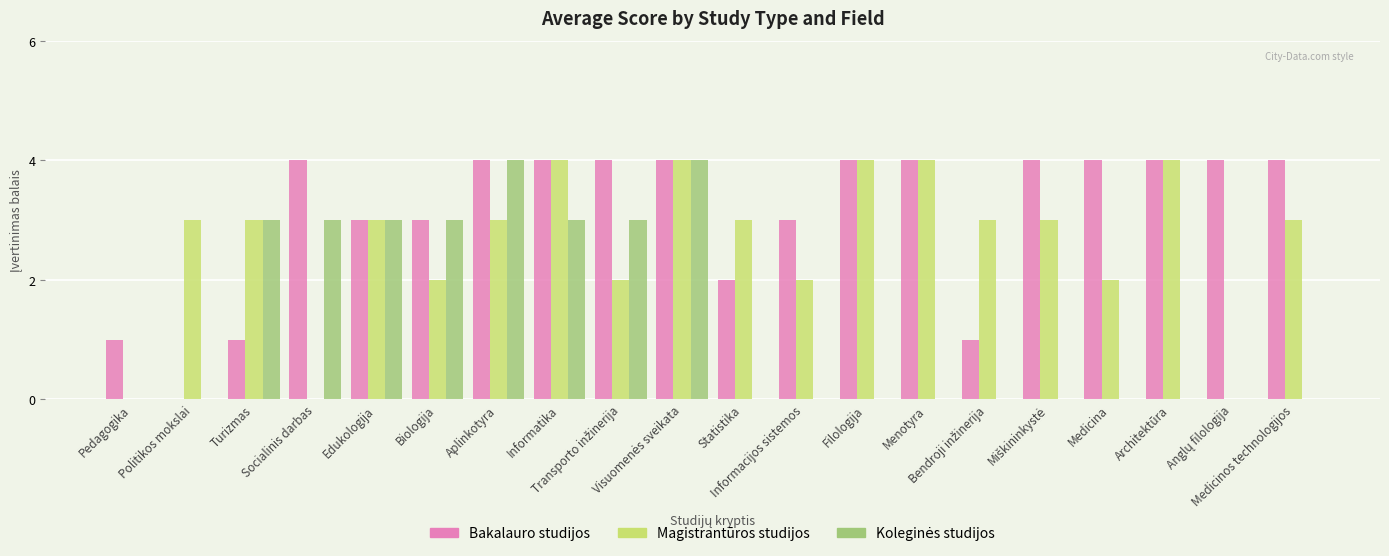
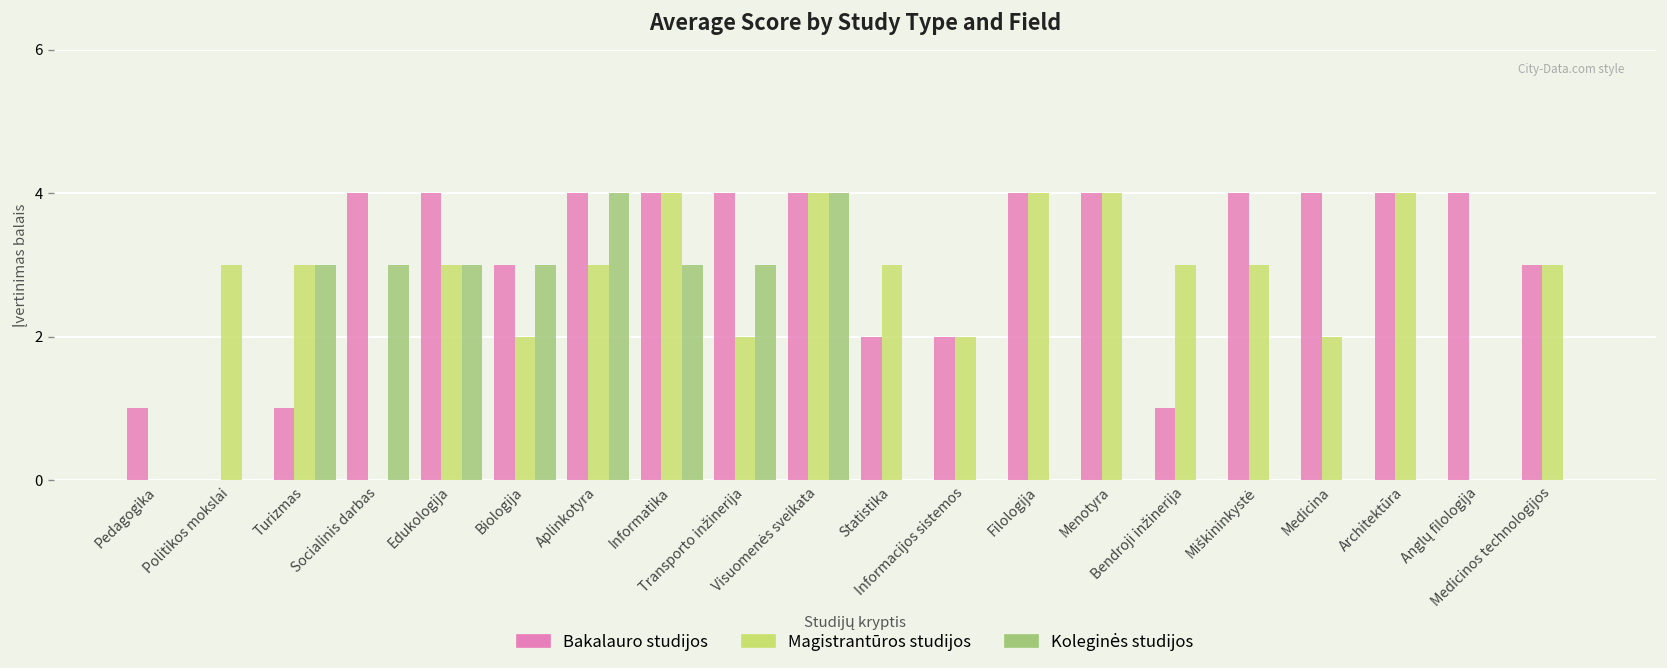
  {
    "Bakalauro studijos": {
      "Pedagogika": 1,
      "Politikos mokslai": 0,
      "Turizmas": 1,
      "Socialinis darbas": 4,
-     "Edukologija": 3,
+     "Edukologija": 4,
      "Biologija": 3,
      "Aplinkotyra": 4,
      "Informatika": 4,
      "Transporto inžinerija": 4,
      "Visuomenės sveikata": 4,
      "Statistika": 2,
-     "Informacijos sistemos": 3,
+     "Informacijos sistemos": 2,
      "Filologija": 4,
      "Menotyra": 4,
      "Bendroji inžinerija": 1,
      "Miškininkystė": 4,
      "Medicina": 4,
      "Architektūra": 4,
      "Anglų filologija": 4,
-     "Medicinos technologijos": 4
+     "Medicinos technologijos": 3
    }
  }
